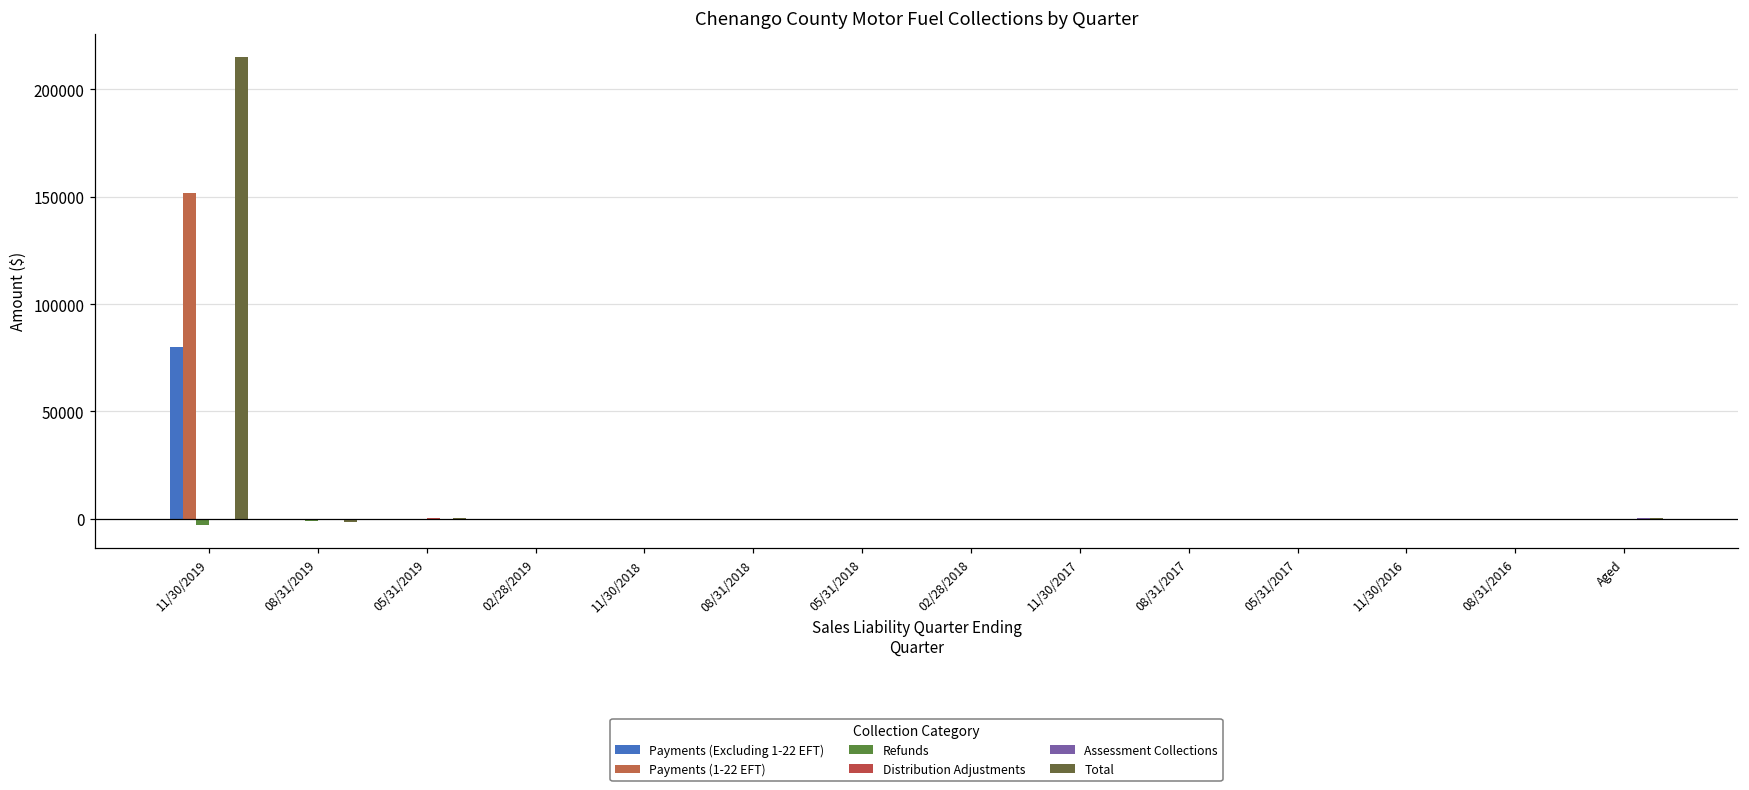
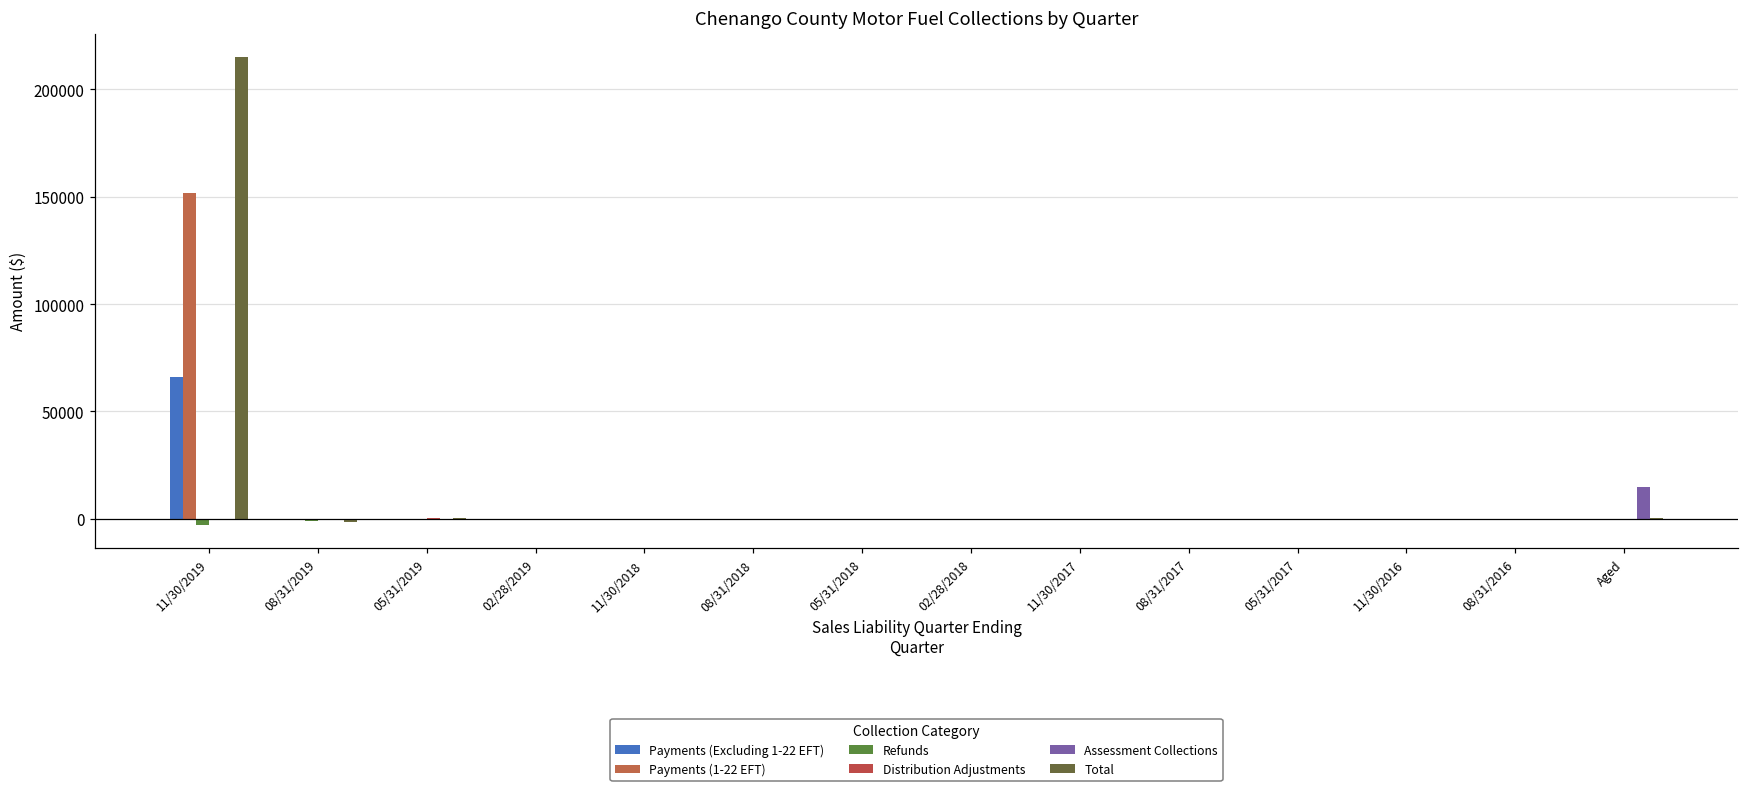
  {
    "Payments (Excluding 1-22 EFT)": {
-     "11/30/2019": 80000,
+     "11/30/2019": 66000,
      "02/28/2019": 0,
      "11/30/2018": 0,
      "05/31/2018": 0,
      "02/28/2018": 0,
      "11/30/2017": 0,
      "08/31/2017": 0,
      "05/31/2017": 0,
      "11/30/2016": 0,
      "08/31/2016": 0
    },
    "Assessment Collections": {
      "11/30/2019": 0,
      "08/31/2019": 0,
      "05/31/2019": 0,
      "02/28/2019": 0,
      "11/30/2018": 0,
      "08/31/2018": 0,
      "05/31/2018": 0,
      "02/28/2018": 0,
      "11/30/2017": 0,
      "08/31/2017": 0,
      "05/31/2017": 0,
      "11/30/2016": 0,
      "08/31/2016": 0,
-     "Aged": 1000
+     "Aged": 15000
    }
  }
